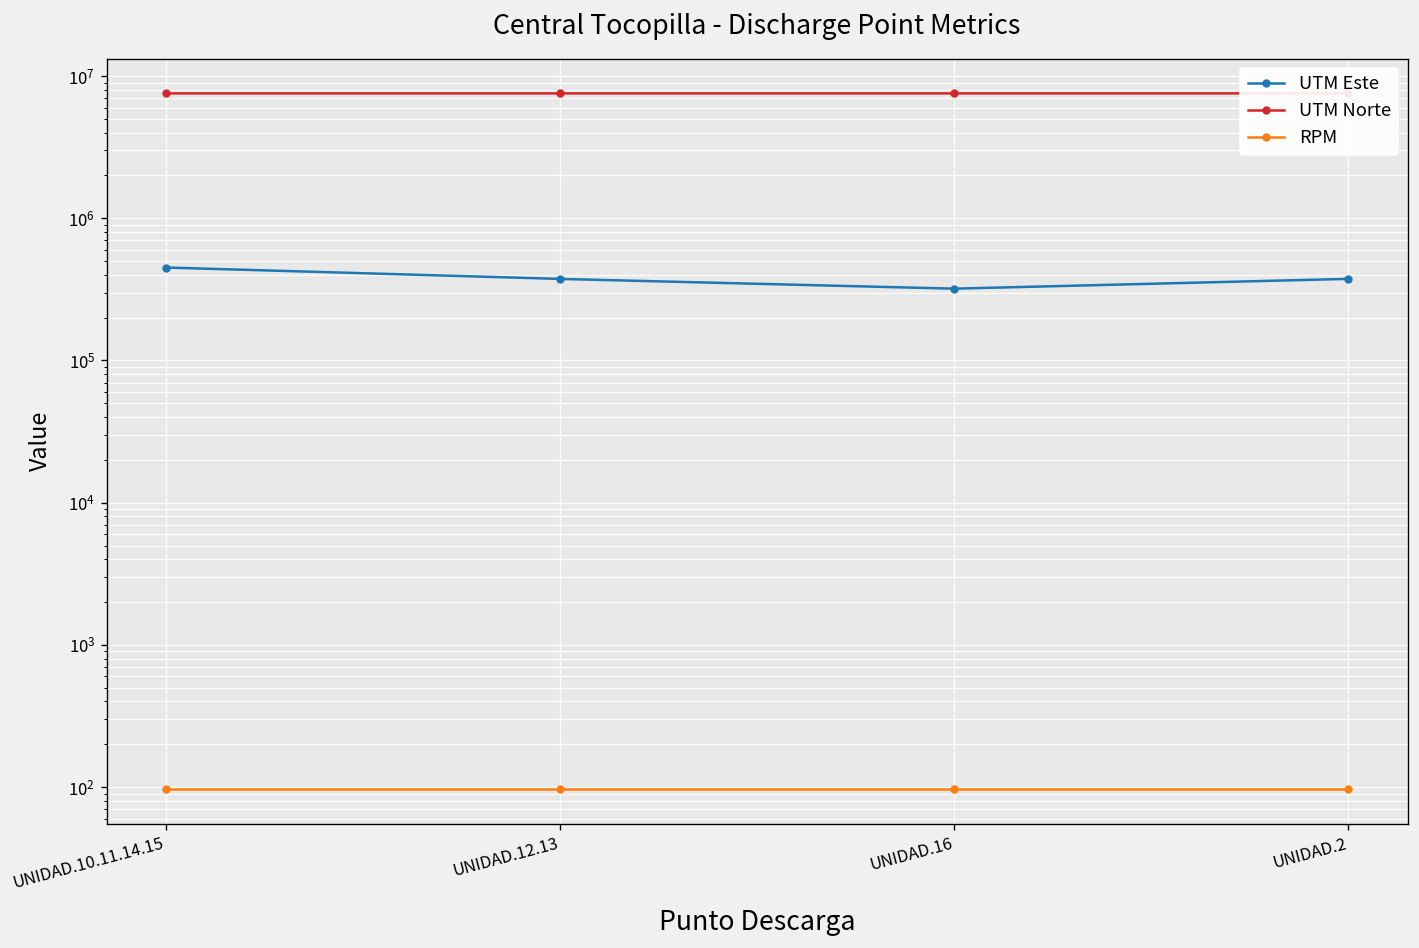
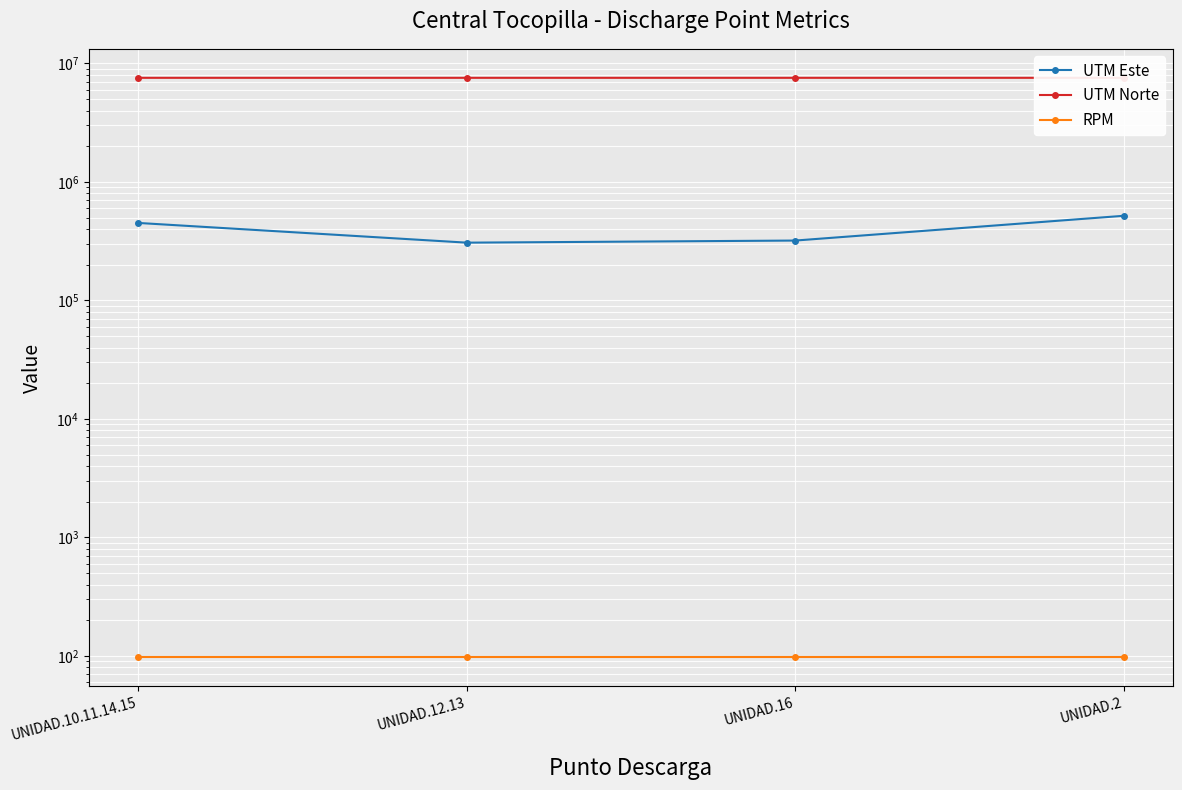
  {
    "UTM Este": {
      "UNIDAD.10.11.14.15": 450000,
-     "UNIDAD.12.13": 370000,
+     "UNIDAD.12.13": 310000,
      "UNIDAD.16": 320000,
-     "UNIDAD.2": 370000
+     "UNIDAD.2": 500000
    },
    "UTM Norte": {
      "UNIDAD.10.11.14.15": 8000000,
      "UNIDAD.12.13": 8000000,
      "UNIDAD.16": 8000000
    },
    "RPM": {
      "UNIDAD.10.11.14.15": 100,
      "UNIDAD.12.13": 100,
      "UNIDAD.16": 100,
      "UNIDAD.2": 100
    }
  }
